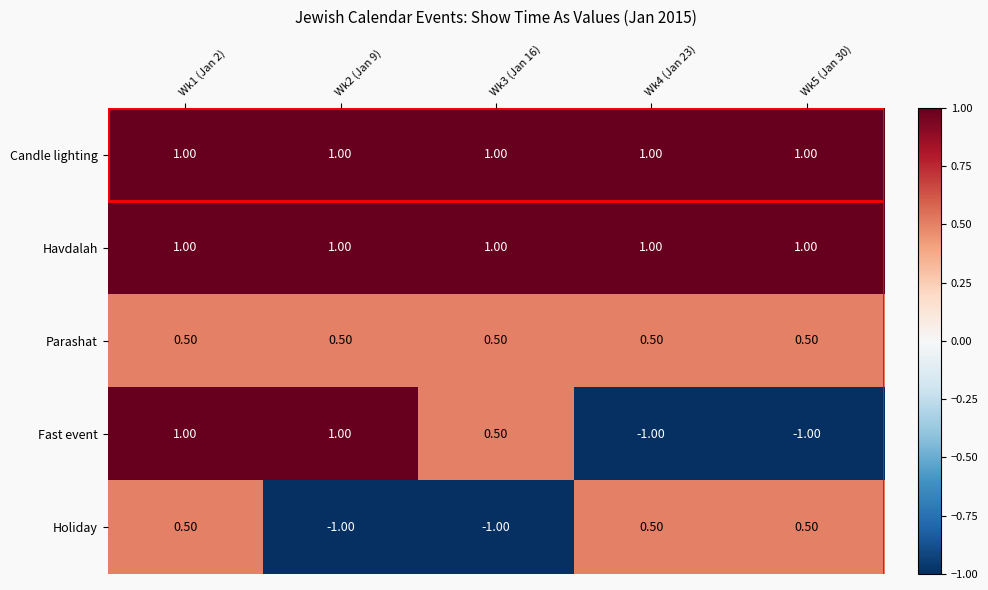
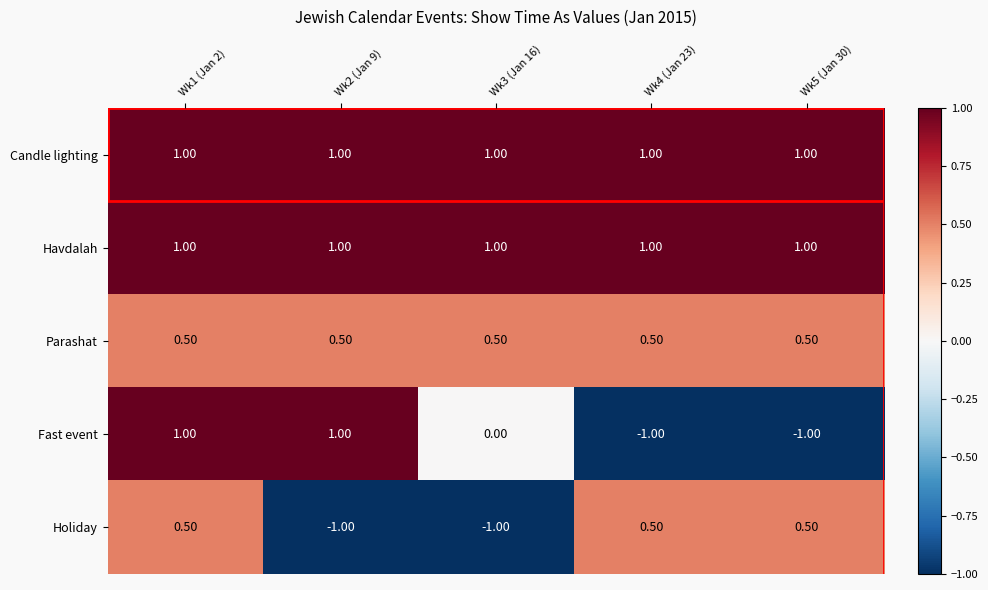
  {
    "Candle lighting": {
      "Wk1 (Jan 2)": 1.00,
      "Wk2 (Jan 9)": 1.00,
      "Wk3 (Jan 16)": 1.00,
      "Wk4 (Jan 23)": 1.00,
      "Wk5 (Jan 30)": 1.00
    },
    "Havdalah": {
      "Wk1 (Jan 2)": 1.00,
      "Wk2 (Jan 9)": 1.00,
      "Wk3 (Jan 16)": 1.00,
      "Wk4 (Jan 23)": 1.00,
      "Wk5 (Jan 30)": 1.00
    },
    "Parashat": {
      "Wk1 (Jan 2)": 0.50,
      "Wk2 (Jan 9)": 0.50,
      "Wk3 (Jan 16)": 0.50,
      "Wk4 (Jan 23)": 0.50,
      "Wk5 (Jan 30)": 0.50
    },
    "Fast event": {
      "Wk1 (Jan 2)": 1.00,
      "Wk2 (Jan 9)": 1.00,
-     "Wk3 (Jan 16)": 0.50,
+     "Wk3 (Jan 16)": 0.00,
      "Wk4 (Jan 23)": -1.00,
      "Wk5 (Jan 30)": -1.00
    },
    "Holiday": {
      "Wk1 (Jan 2)": 0.50,
      "Wk2 (Jan 9)": -1.00,
      "Wk3 (Jan 16)": -1.00,
      "Wk4 (Jan 23)": 0.50,
      "Wk5 (Jan 30)": 0.50
    }
  }
